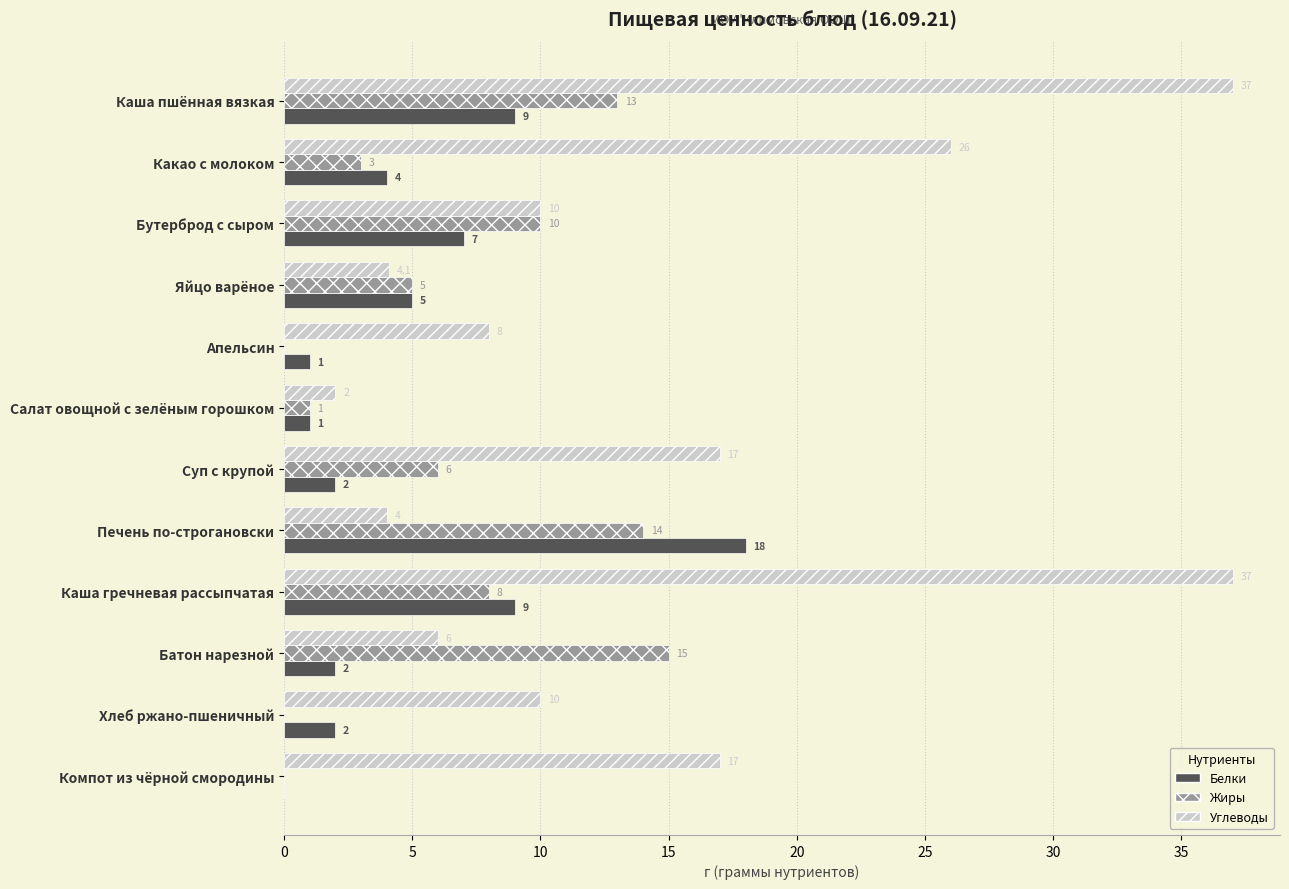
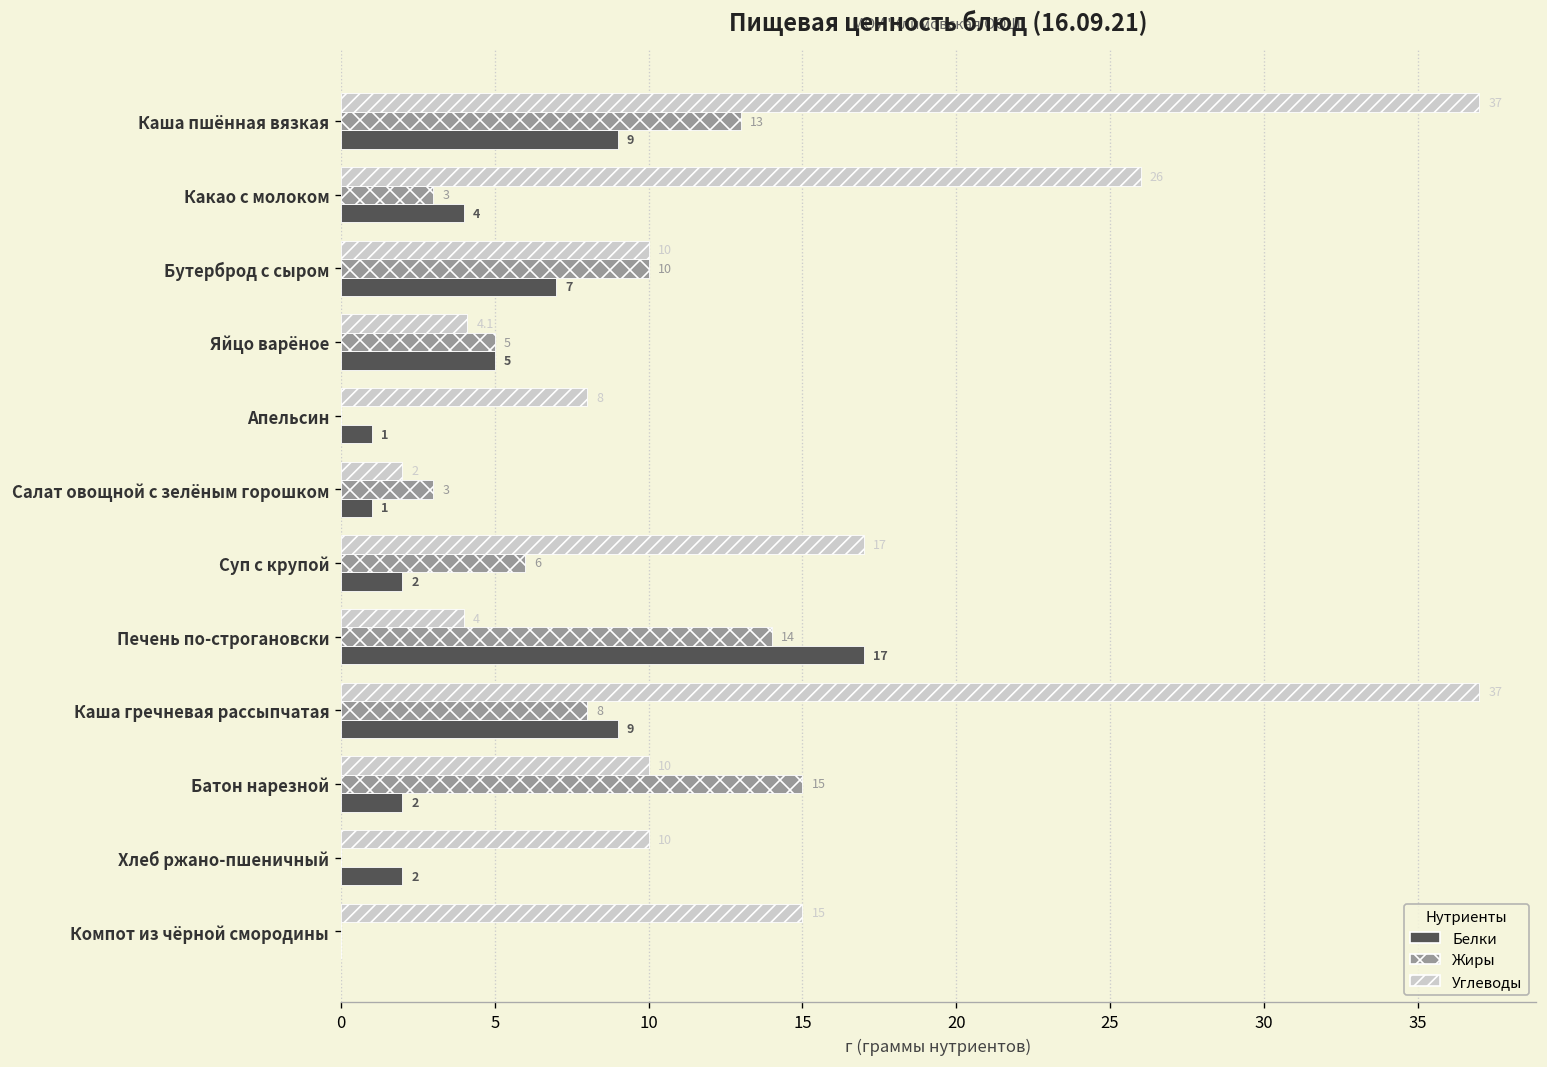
  {
    "Белки": {
      "Каша пшённая вязкая": 9,
      "Какао с молоком": 4,
      "Бутерброд с сыром": 7,
      "Яйцо варёное": 5,
      "Апельсин": 1,
      "Салат овощной с зелёным горошком": 1,
      "Суп с крупой": 2,
-     "Печень по-строгановски": 18,
+     "Печень по-строгановски": 17,
      "Каша гречневая рассыпчатая": 9,
      "Батон нарезной": 2,
      "Хлеб ржано-пшеничный": 2
    },
    "Жиры": {
      "Каша пшённая вязкая": 13,
      "Какао с молоком": 3,
      "Бутерброд с сыром": 10,
      "Яйцо варёное": 5,
-     "Салат овощной с зелёным горошком": 1,
+     "Салат овощной с зелёным горошком": 3,
      "Суп с крупой": 6,
      "Печень по-строгановски": 14,
      "Каша гречневая рассыпчатая": 8,
      "Батон нарезной": 15
    },
    "Углеводы": {
      "Каша пшённая вязкая": 37,
      "Какао с молоком": 26,
      "Яйцо варёное": 4.1,
      "Апельсин": 8,
      "Салат овощной с зелёным горошком": 2,
      "Суп с крупой": 17,
      "Печень по-строгановски": 4,
      "Каша гречневая рассыпчатая": 37,
-     "Батон нарезной": 6,
+     "Батон нарезной": 10,
      "Хлеб ржано-пшеничный": 10,
-     "Компот из чёрной смородины": 17
+     "Компот из чёрной смородины": 15
    }
  }
